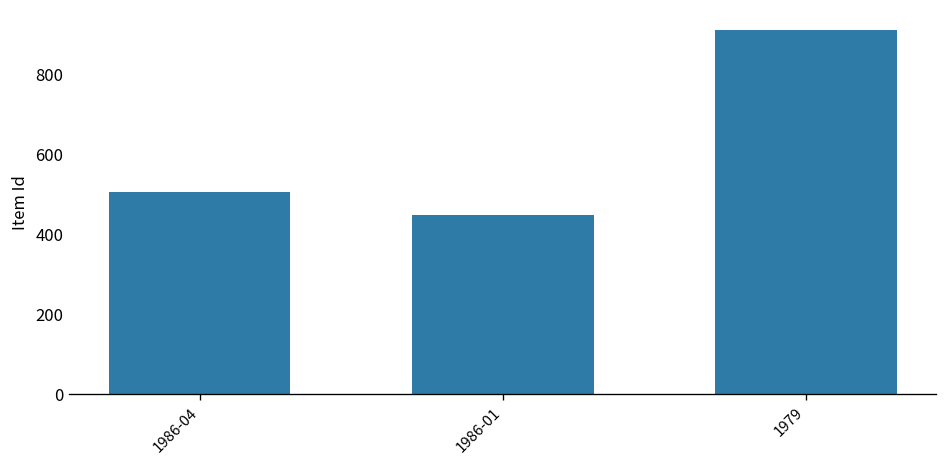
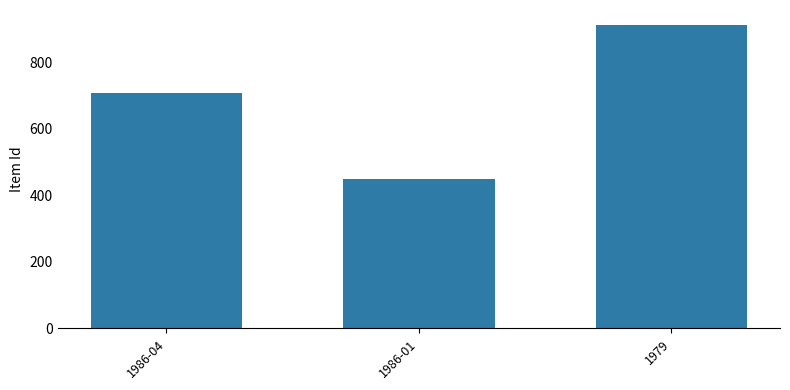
  {
-   "1986-04": 510,
+   "1986-04": 710,
    "1986-01": 450,
    "1979": 910
  }
